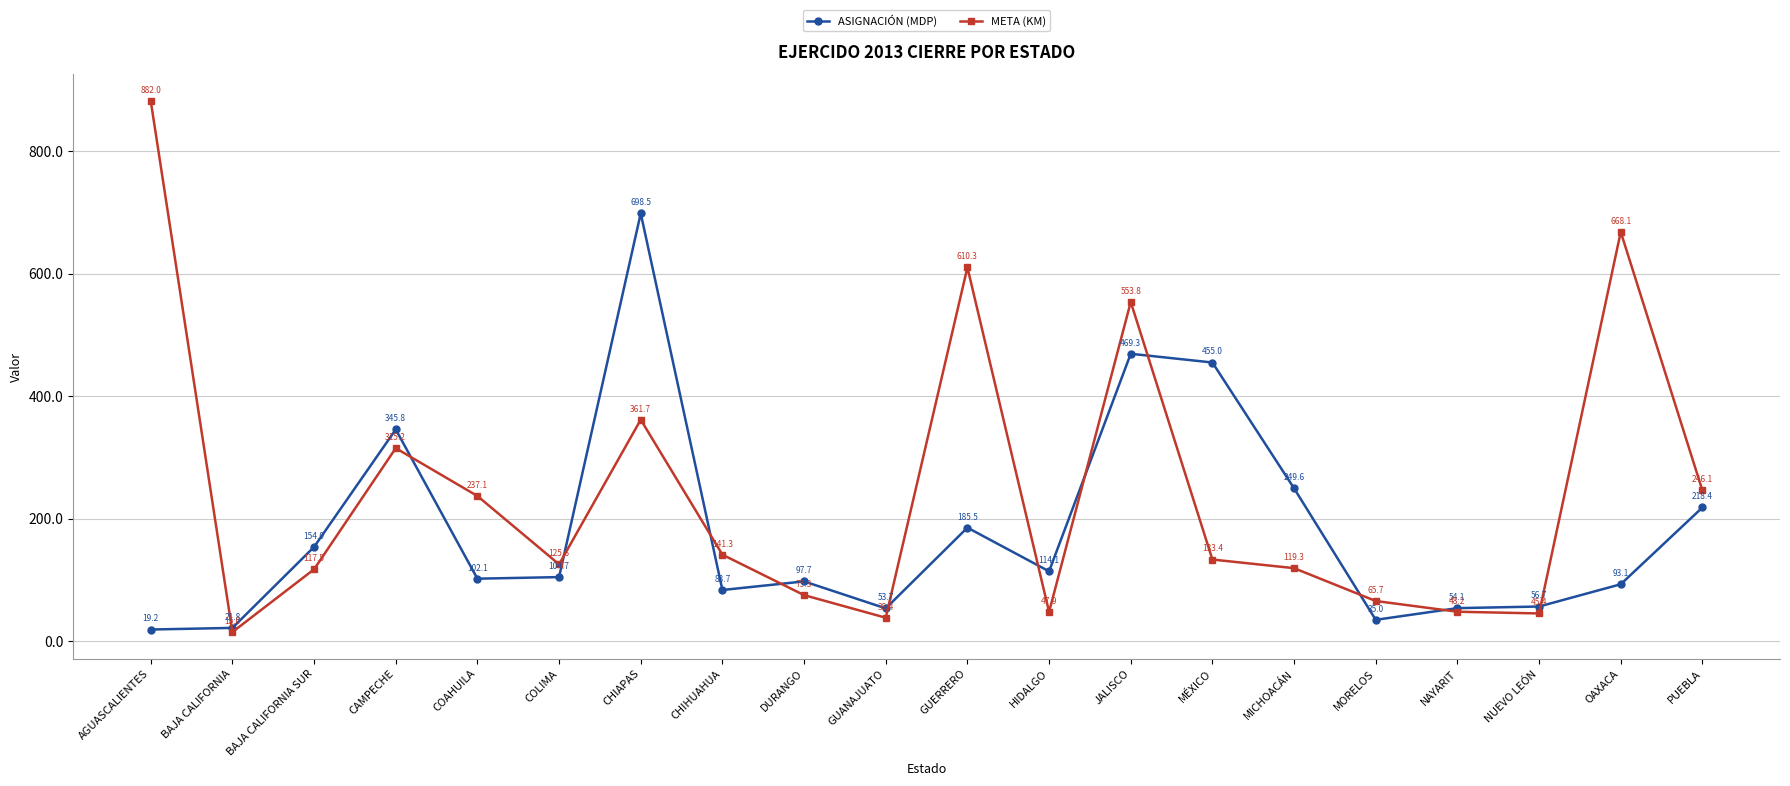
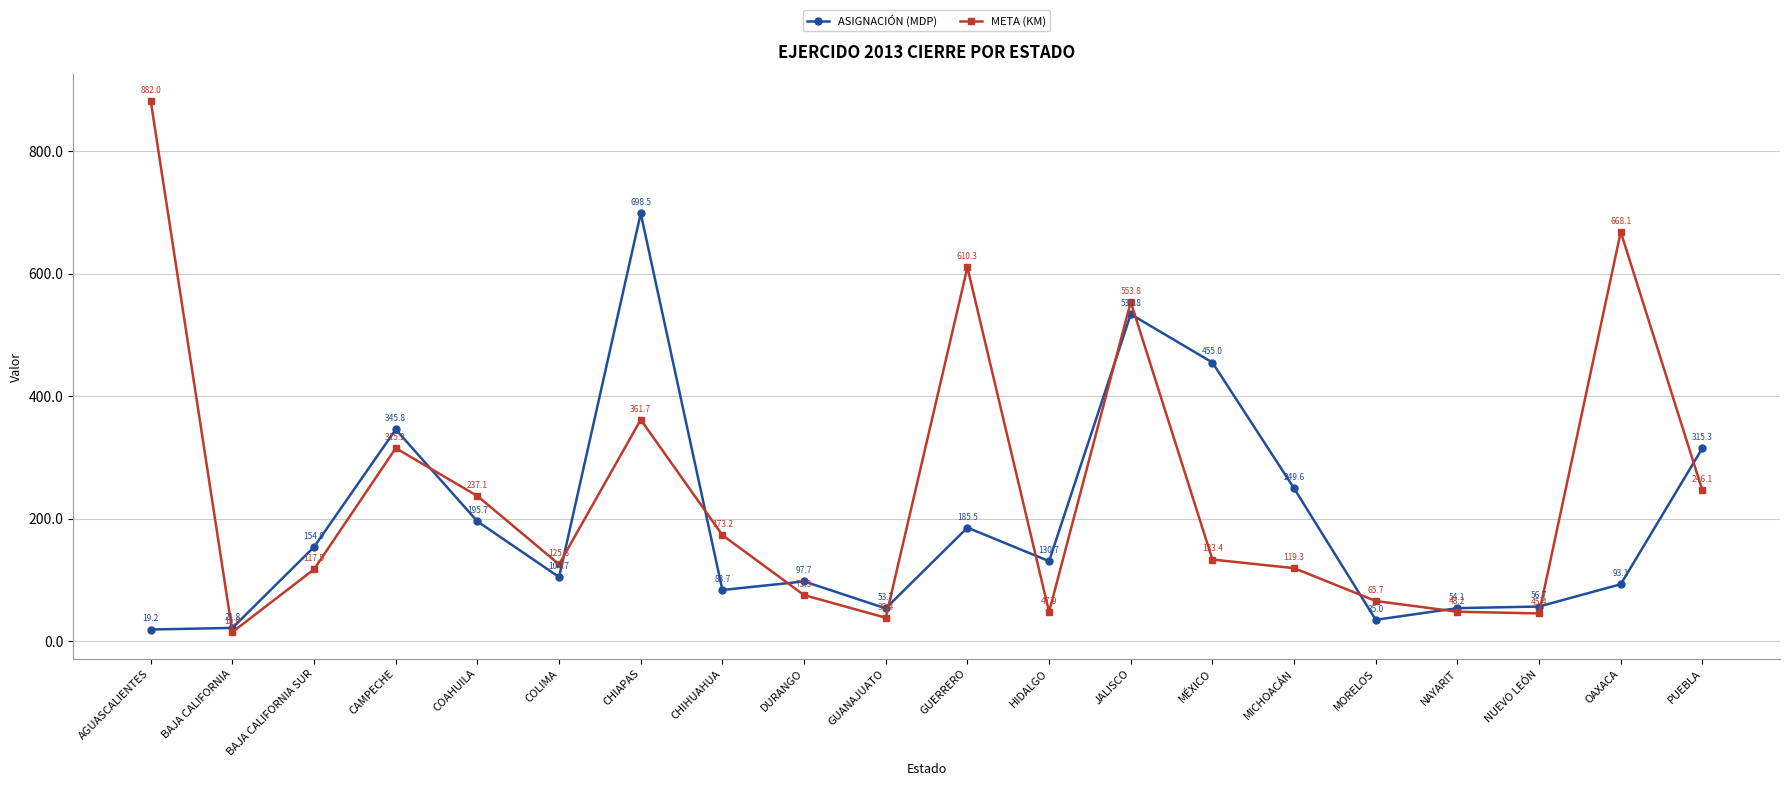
  {
    "ASIGNACIÓN (MDP)": {
      "AGUASCALIENTES": 19.2,
      "BAJA CALIFORNIA SUR": 154.0,
      "CAMPECHE": 345.8,
-     "COAHUILA": 102.1,
+     "COAHUILA": 195.7,
      "CHIAPAS": 698.5,
      "CHIHUAHUA": 83.7,
      "DURANGO": 97.7,
      "GUANAJUATO": 53.7,
      "GUERRERO": 185.5,
-     "HIDALGO": 114.1,
-     "JALISCO": 469.3,
+     "HIDALGO": 130.7,
+     "JALISCO": 533.8,
      "MÉXICO": 455.0,
      "MICHOACÁN": 249.6,
      "MORELOS": 35.0,
      "OAXACA": 93.1,
-     "PUEBLA": 218.4
+     "PUEBLA": 315.3
    },
    "META (KM)": {
      "AGUASCALIENTES": 882.0,
      "BAJA CALIFORNIA SUR": 117.5,
      "CAMPECHE": 315.2,
      "COAHUILA": 237.1,
      "COLIMA": 125.6,
      "CHIAPAS": 361.7,
-     "CHIHUAHUA": 141.3,
+     "CHIHUAHUA": 173.2,
      "GUERRERO": 610.3,
      "HIDALGO": 47.9,
      "JALISCO": 553.8,
      "MÉXICO": 133.4,
      "MICHOACÁN": 119.3,
      "MORELOS": 65.7,
      "OAXACA": 668.1,
      "PUEBLA": 246.1
    }
  }
